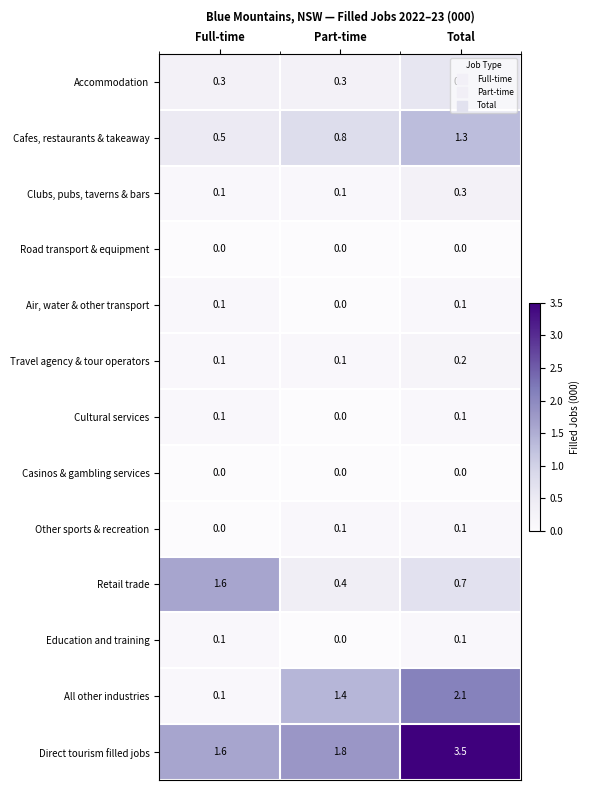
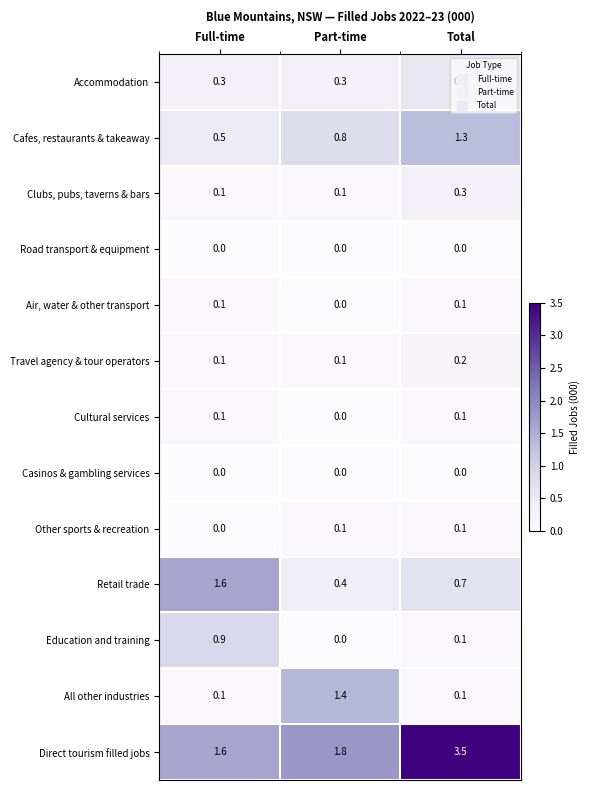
  {
    "Accommodation": {
      "Full-time": 0.3,
      "Part-time": 0.3
    },
    "Cafes, restaurants & takeaway": {
      "Full-time": 0.5,
      "Part-time": 0.8,
      "Total": 1.3
    },
    "Clubs, pubs, taverns & bars": {
      "Full-time": 0.1,
      "Part-time": 0.1,
      "Total": 0.3
    },
    "Road transport & equipment": {
      "Full-time": 0.0,
      "Part-time": 0.0,
      "Total": 0.0
    },
    "Air, water & other transport": {
      "Full-time": 0.1,
      "Part-time": 0.0,
      "Total": 0.1
    },
    "Travel agency & tour operators": {
      "Full-time": 0.1,
      "Part-time": 0.1,
      "Total": 0.2
    },
    "Cultural services": {
      "Full-time": 0.1,
      "Part-time": 0.0,
      "Total": 0.1
    },
    "Casinos & gambling services": {
      "Full-time": 0.0,
      "Part-time": 0.0,
      "Total": 0.0
    },
    "Other sports & recreation": {
      "Full-time": 0.0,
      "Part-time": 0.1,
      "Total": 0.1
    },
    "Retail trade": {
      "Full-time": 1.6,
      "Part-time": 0.4,
      "Total": 0.7
    },
    "Education and training": {
-     "Full-time": 0.1,
+     "Full-time": 0.9,
      "Part-time": 0.0,
      "Total": 0.1
    },
    "All other industries": {
      "Full-time": 0.1,
      "Part-time": 1.4,
-     "Total": 2.1
+     "Total": 0.1
    },
    "Direct tourism filled jobs": {
      "Full-time": 1.6,
      "Part-time": 1.8,
      "Total": 3.5
    }
  }
